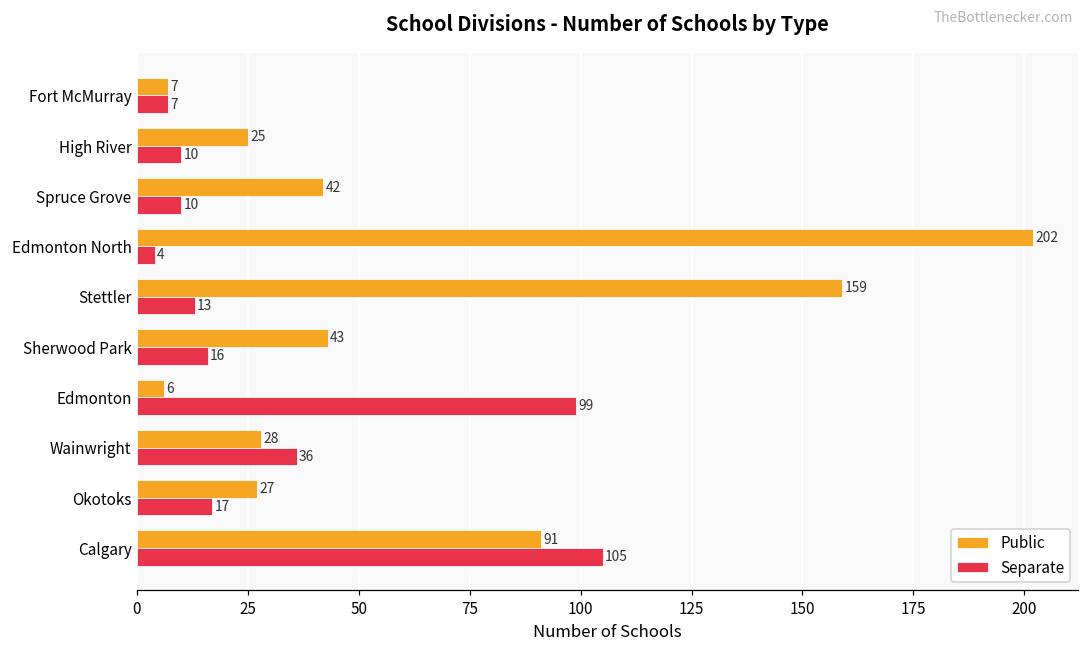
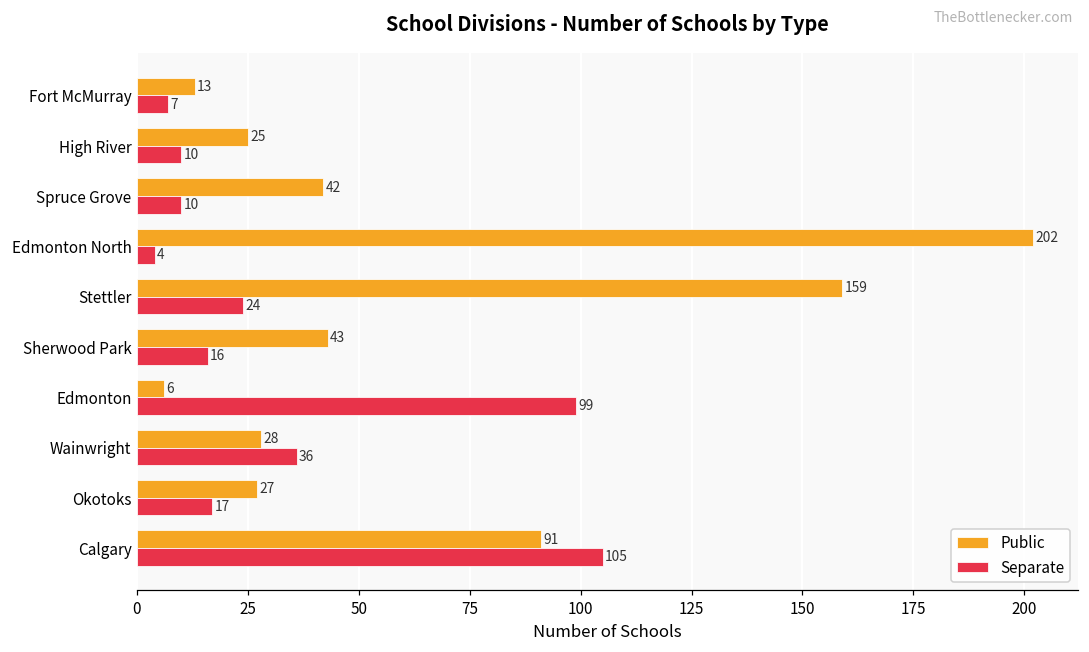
  {
    "Public": {
-     "Fort McMurray": 7,
+     "Fort McMurray": 13,
      "High River": 25,
      "Spruce Grove": 42,
      "Edmonton North": 202,
      "Stettler": 159,
      "Sherwood Park": 43,
      "Edmonton": 6,
      "Wainwright": 28,
      "Okotoks": 27,
      "Calgary": 91
    },
    "Separate": {
      "Fort McMurray": 7,
      "High River": 10,
      "Spruce Grove": 10,
      "Edmonton North": 4,
-     "Stettler": 13,
+     "Stettler": 24,
      "Sherwood Park": 16,
      "Edmonton": 99,
      "Wainwright": 36,
      "Okotoks": 17,
      "Calgary": 105
    }
  }
